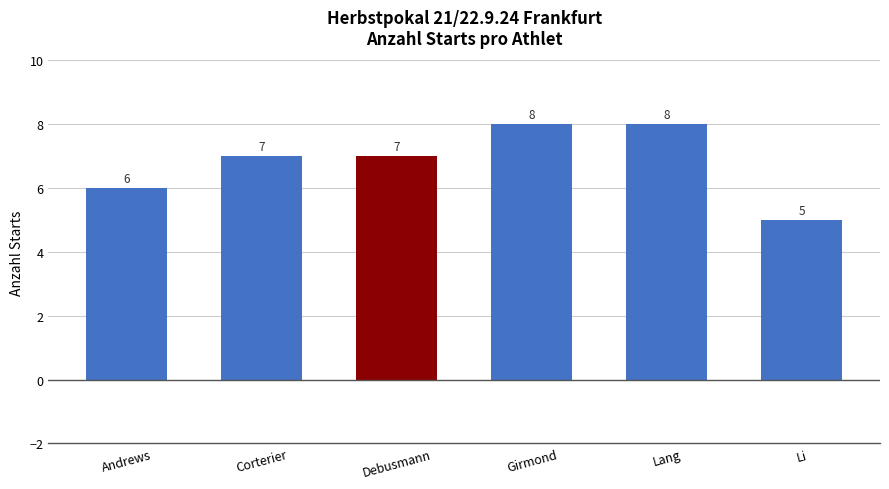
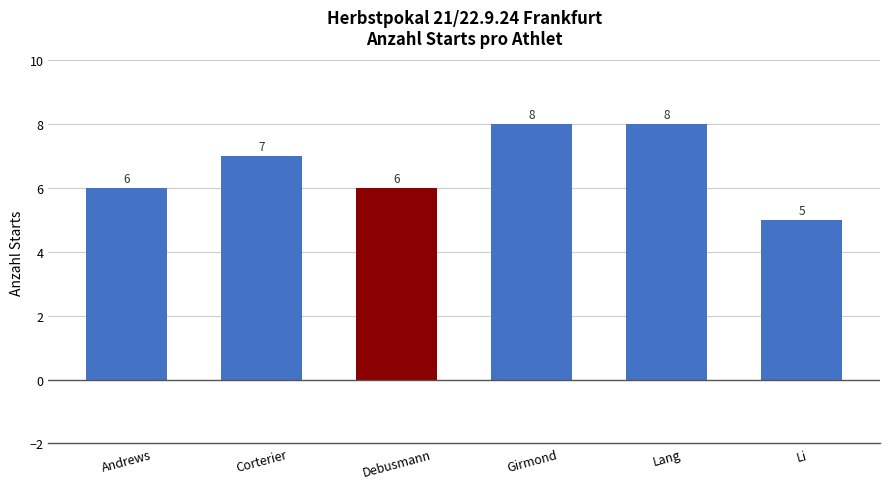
  {
    "Andrews": 6,
    "Corterier": 7,
-   "Debusmann": 7,
+   "Debusmann": 6,
    "Girmond": 8,
    "Lang": 8,
    "Li": 5
  }
